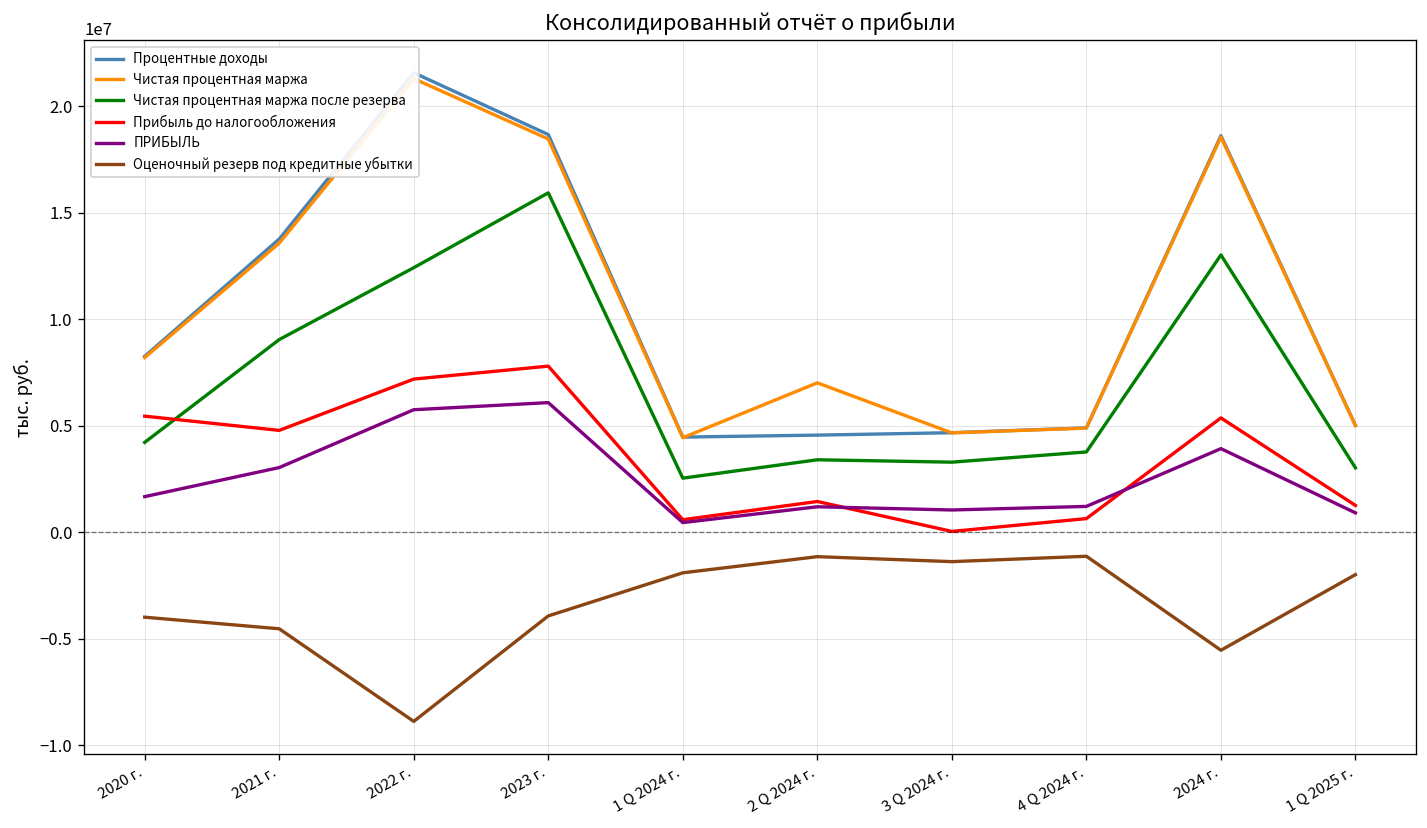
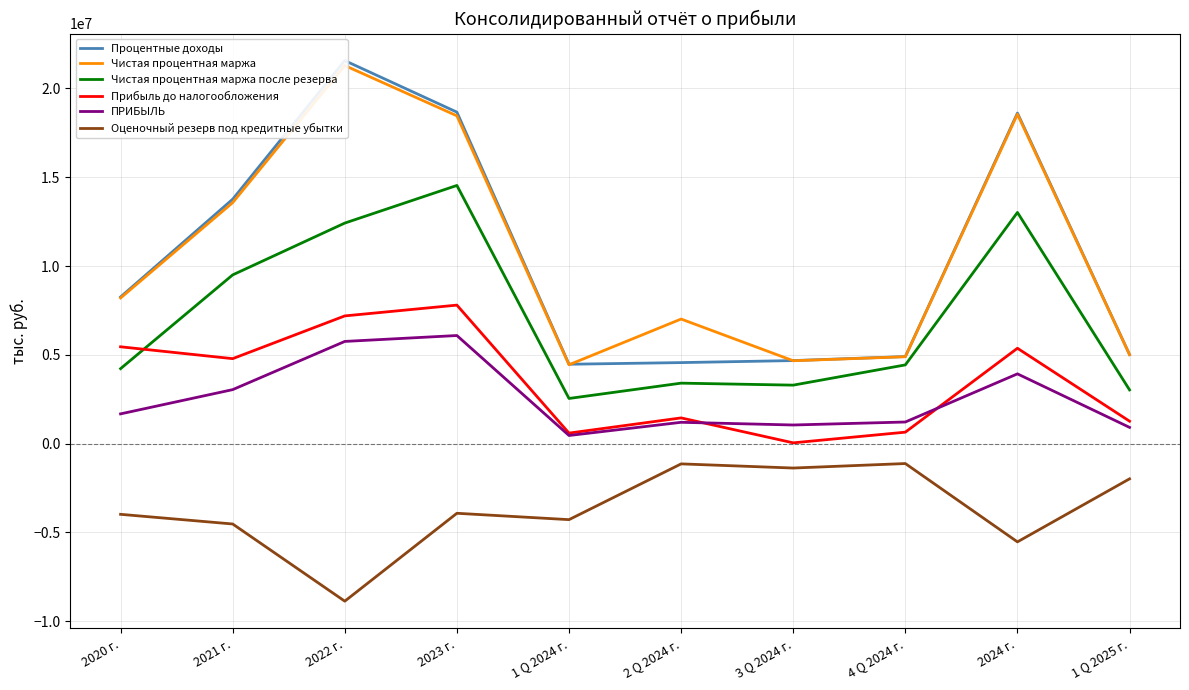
  {
    "Процентные доходы": {
      "2021 г.": 13800000,
      "2023 г.": 18700000,
      "2 Q 2024 г.": 4600000
    },
    "Чистая процентная маржа": {
      "2021 г.": 13600000,
      "2023 г.": 18500000,
      "2 Q 2024 г.": 7000000
    },
    "Чистая процентная маржа после резерва": {
      "2020 г.": 4200000,
-     "2021 г.": 9000000,
+     "2021 г.": 9500000,
      "2022 г.": 12400000,
-     "2023 г.": 15900000,
+     "2023 г.": 14500000,
      "1 Q 2024 г.": 2500000,
      "2 Q 2024 г.": 3400000,
      "3 Q 2024 г.": 3300000,
-     "4 Q 2024 г.": 3800000,
+     "4 Q 2024 г.": 4400000,
      "2024 г.": 13000000,
      "1 Q 2025 г.": 3000000
    },
    "Прибыль до налогообложения": {
      "2020 г.": 5500000,
      "2021 г.": 4800000,
      "2022 г.": 7200000,
      "2023 г.": 7800000,
      "2 Q 2024 г.": 1400000,
      "3 Q 2024 г.": 0,
      "4 Q 2024 г.": 600000,
      "2024 г.": 5400000,
      "1 Q 2025 г.": 1300000
    },
    "ПРИБЫЛЬ": {
      "2020 г.": 1700000,
      "2021 г.": 3000000,
      "2022 г.": 5800000,
      "2023 г.": 6100000,
      "2 Q 2024 г.": 1200000,
      "3 Q 2024 г.": 1100000,
      "4 Q 2024 г.": 1200000,
      "2024 г.": 3900000,
      "1 Q 2025 г.": 900000
    },
    "Оценочный резерв под кредитные убытки": {
      "2020 г.": -4000000,
      "2021 г.": -4500000,
      "2022 г.": -8900000,
      "2023 г.": -3900000,
-     "1 Q 2024 г.": -1900000,
+     "1 Q 2024 г.": -4300000,
      "2 Q 2024 г.": -1100000,
      "3 Q 2024 г.": -1400000,
      "4 Q 2024 г.": -1100000,
      "2024 г.": -5500000,
      "1 Q 2025 г.": -2000000
    }
  }
